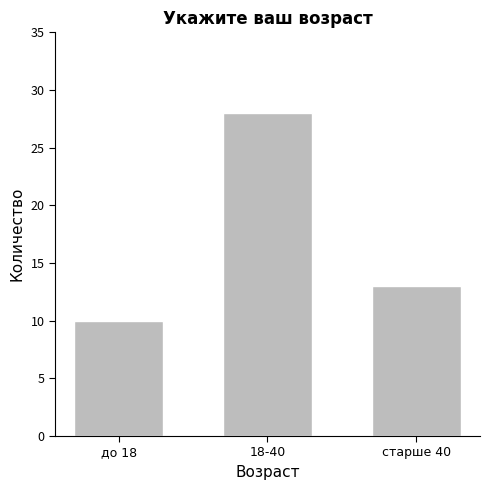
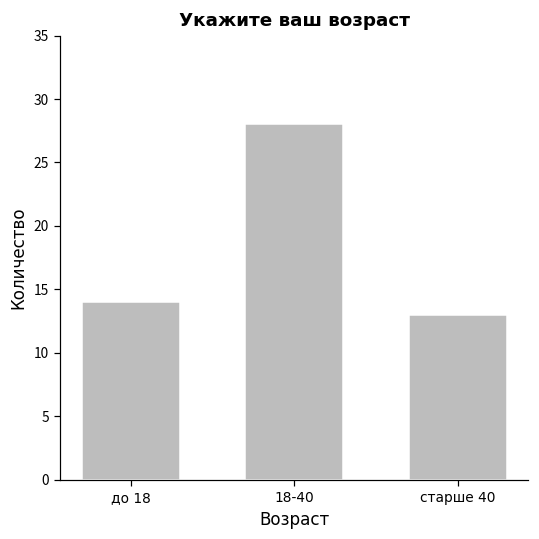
  {
-   "до 18": 10,
+   "до 18": 14,
    "18-40": 28,
    "старше 40": 13
  }
